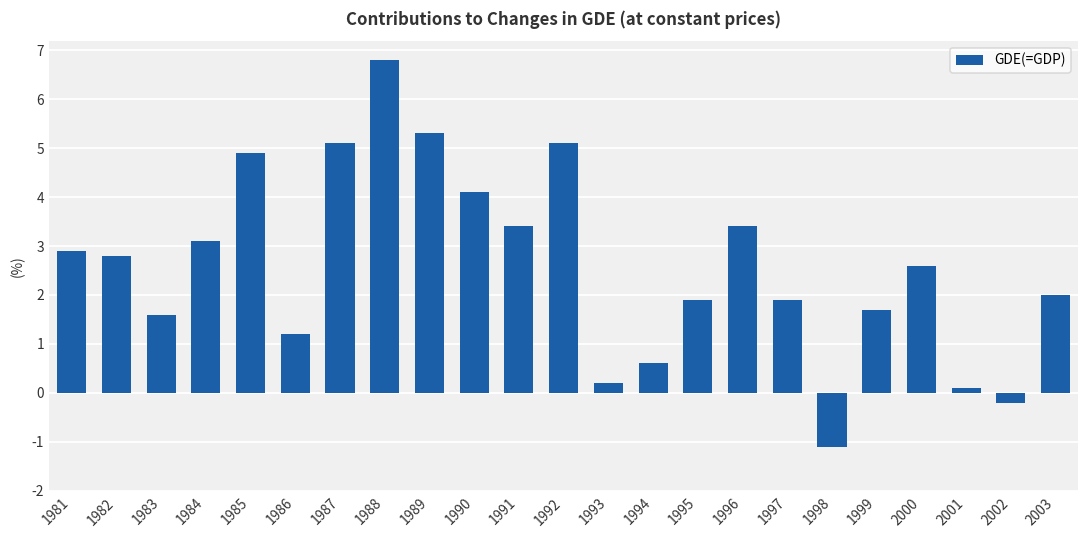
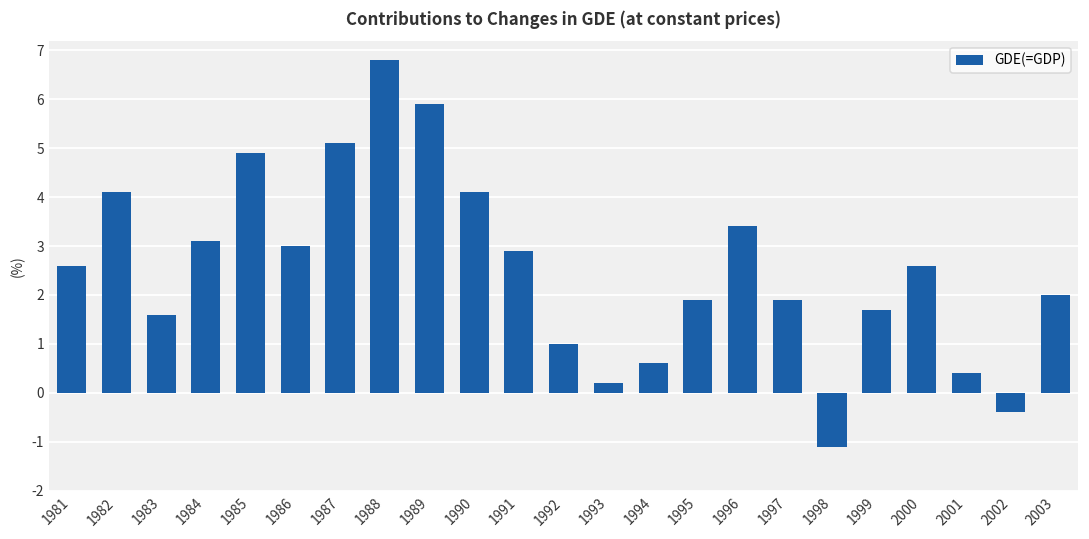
  {
-   "1981": 2.9,
-   "1982": 2.8,
+   "1981": 2.6,
+   "1982": 4.1,
    "1983": 1.6,
    "1984": 3.1,
    "1985": 4.9,
-   "1986": 1.2,
+   "1986": 3.0,
    "1987": 5.1,
    "1988": 6.8,
-   "1989": 5.3,
+   "1989": 5.9,
    "1990": 4.1,
-   "1991": 3.4,
-   "1992": 5.1,
+   "1991": 2.9,
+   "1992": 1.0,
    "1993": 0.2,
    "1994": 0.6,
    "1995": 1.9,
    "1996": 3.4,
    "1997": 1.9,
    "1998": -1.1,
    "1999": 1.7,
    "2000": 2.6,
-   "2001": 0.1,
-   "2002": -0.2,
+   "2001": 0.4,
+   "2002": -0.4,
    "2003": 2.0
  }
